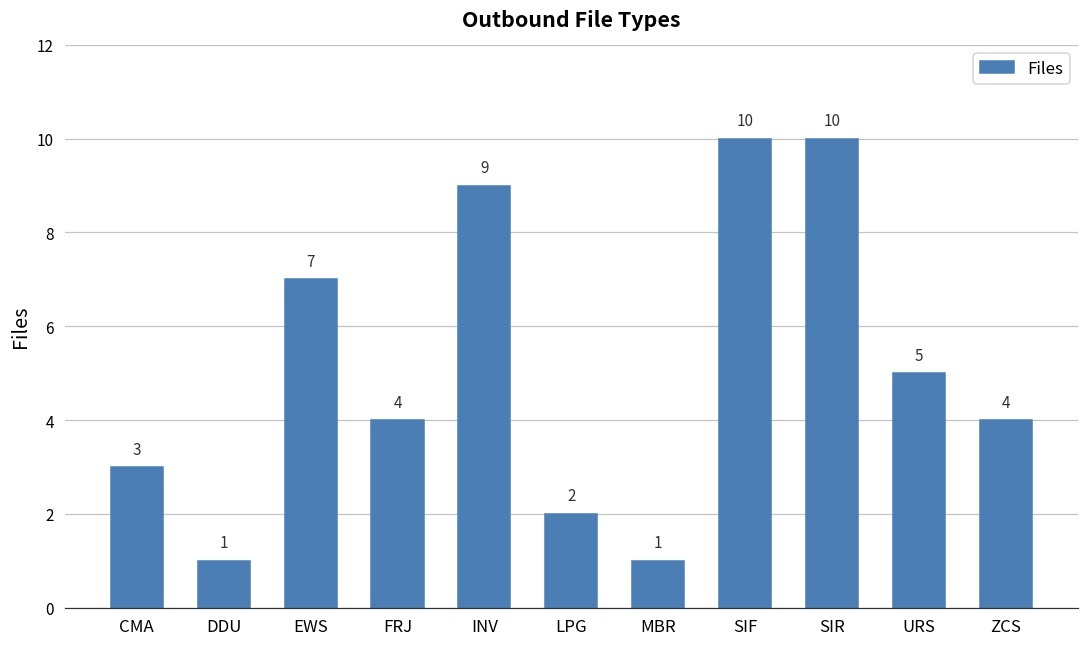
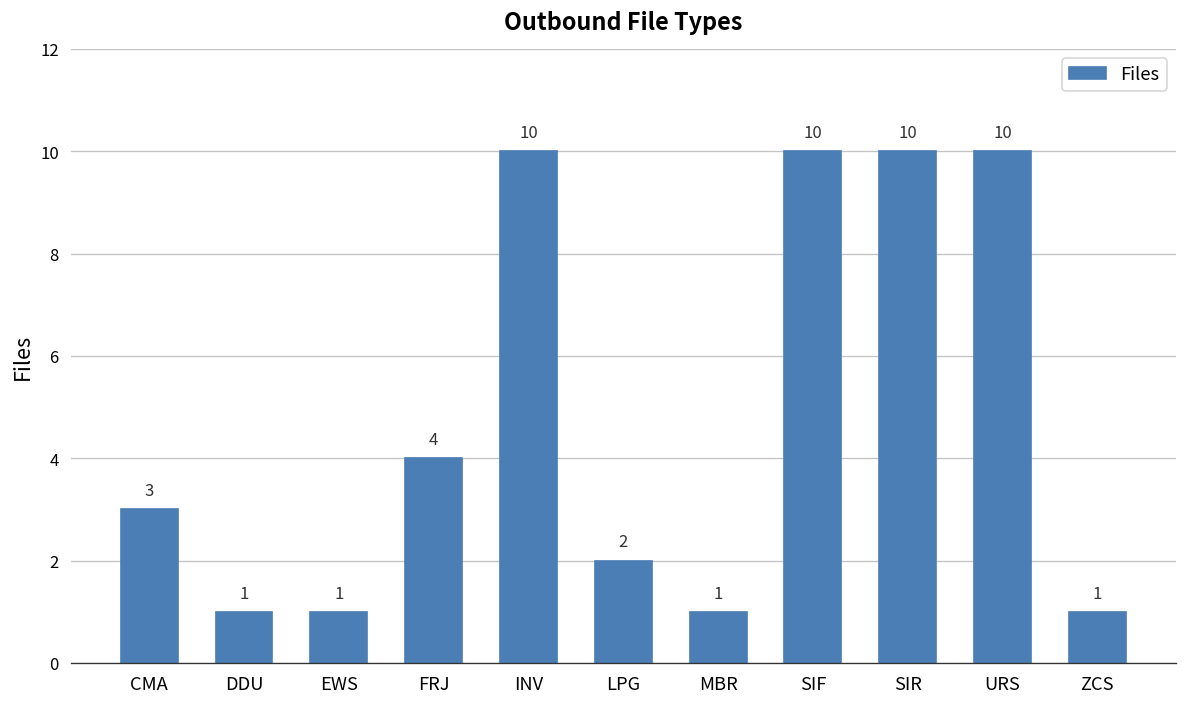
  {
    "CMA": 3,
    "DDU": 1,
-   "EWS": 7,
+   "EWS": 1,
    "FRJ": 4,
-   "INV": 9,
+   "INV": 10,
    "LPG": 2,
    "MBR": 1,
    "SIF": 10,
    "SIR": 10,
-   "URS": 5,
-   "ZCS": 4
+   "URS": 10,
+   "ZCS": 1
  }
